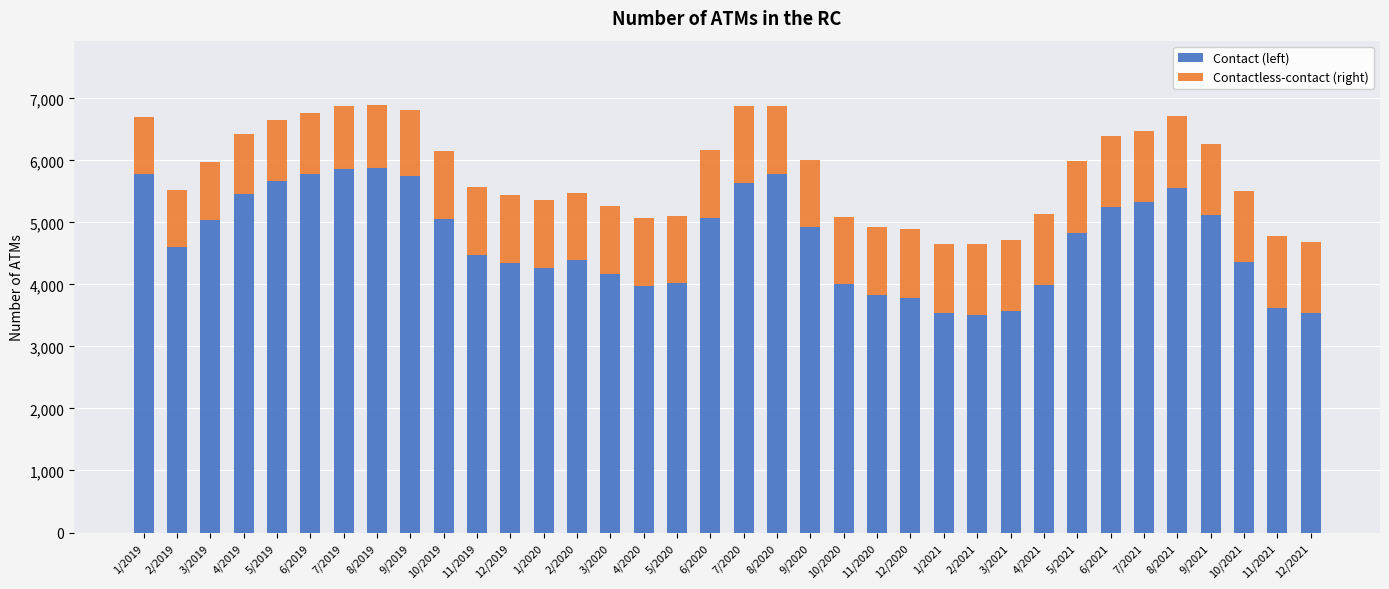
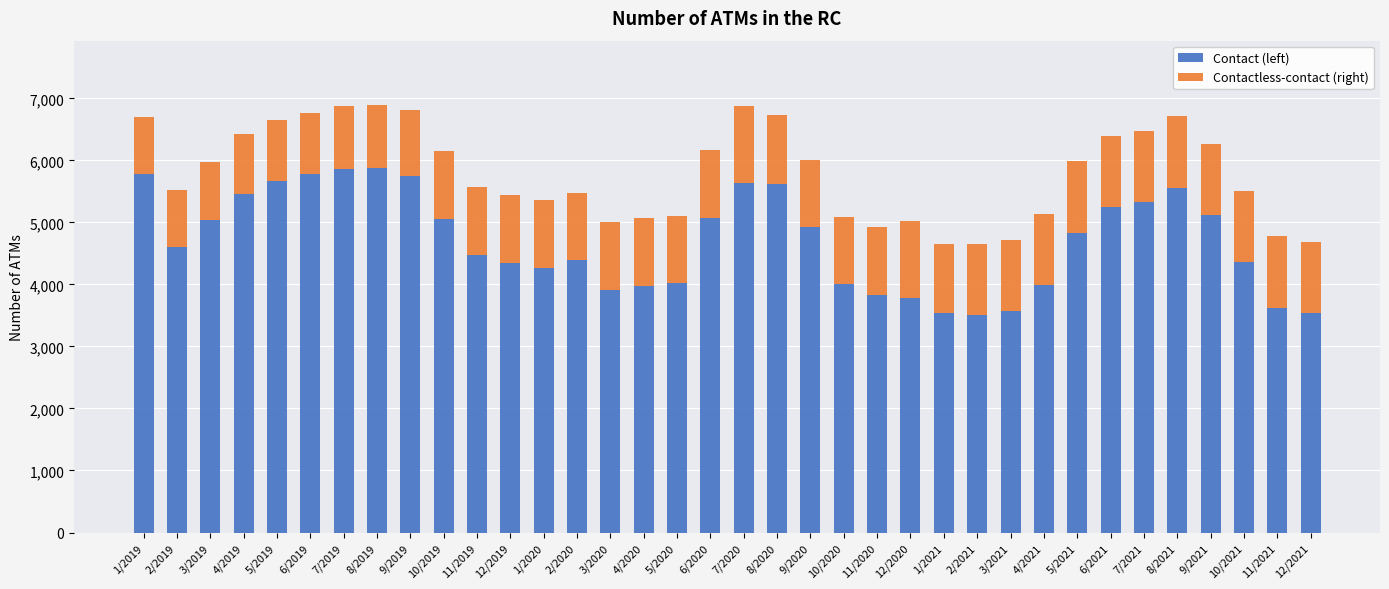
  {
    "Contact (left)": {
      "1/2019": "5,800",
      "2/2019": "4,600",
      "3/2019": "5,000",
      "4/2019": "5,500",
      "5/2019": "5,700",
      "6/2019": "5,800",
      "7/2019": "5,900",
      "8/2019": "5,900",
      "9/2019": "5,800",
      "10/2019": "5,100",
      "11/2019": "4,500",
      "12/2019": "4,300",
      "1/2020": "4,300",
      "2/2020": "4,400",
-     "3/2020": "4,200",
+     "3/2020": "3,900",
      "4/2020": "4,000",
      "5/2020": "4,000",
      "6/2020": "5,100",
      "7/2020": "5,600",
-     "8/2020": "5,800",
+     "8/2020": "5,600",
      "9/2020": "4,900",
      "10/2020": "4,000",
      "11/2020": "3,800",
      "12/2020": "3,800",
      "1/2021": "3,500",
      "2/2021": "3,500",
      "3/2021": "3,600",
      "4/2021": "4,000",
      "5/2021": "4,800",
      "6/2021": "5,200",
      "7/2021": "5,300",
      "8/2021": "5,600",
      "9/2021": "5,100",
      "10/2021": "4,400",
      "11/2021": "3,600",
      "12/2021": "3,500"
    },
    "Contactless-contact (right)": {
      "1/2019": "900",
      "2/2019": "900",
      "3/2019": "900",
      "4/2019": "1,000",
      "5/2019": "1,000",
      "6/2019": "1,000",
      "7/2019": "1,000",
      "8/2019": "1,000",
      "9/2019": "1,100",
      "10/2019": "1,100",
      "11/2019": "1,100",
      "12/2019": "1,100",
      "1/2020": "1,100",
      "2/2020": "1,100",
      "3/2020": "1,100",
      "4/2020": "1,100",
      "5/2020": "1,100",
      "6/2020": "1,100",
      "7/2020": "1,200",
      "8/2020": "1,100",
      "9/2020": "1,100",
      "10/2020": "1,100",
      "11/2020": "1,100",
-     "12/2020": "1,100",
+     "12/2020": "1,200",
      "1/2021": "1,100",
      "2/2021": "1,100",
      "3/2021": "1,100",
      "4/2021": "1,100",
      "5/2021": "1,200",
      "6/2021": "1,200",
      "7/2021": "1,200",
      "8/2021": "1,200",
      "9/2021": "1,200",
      "10/2021": "1,200",
      "11/2021": "1,100",
      "12/2021": "1,100"
    }
  }
